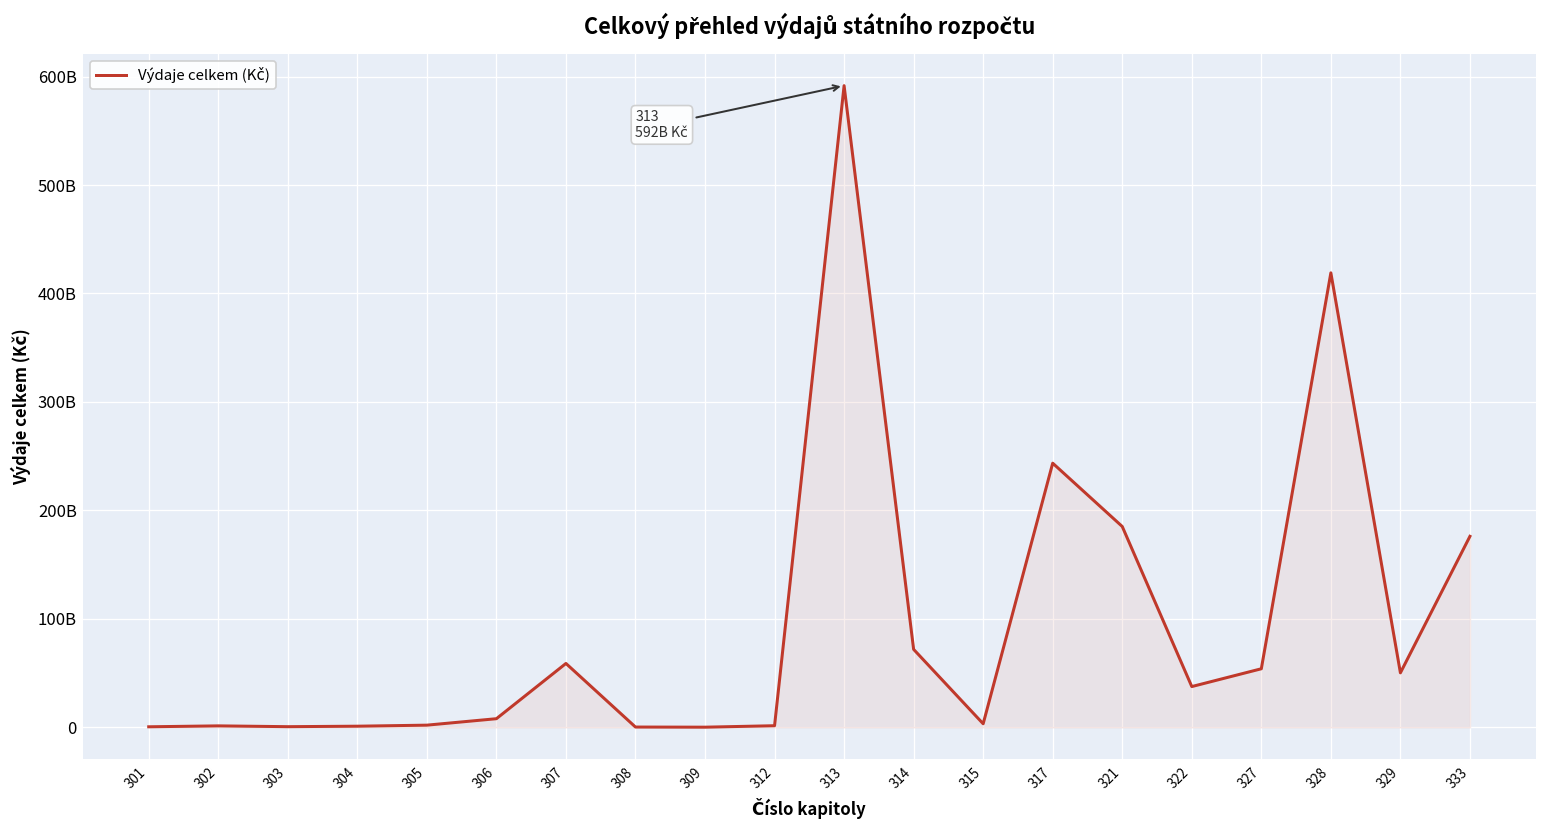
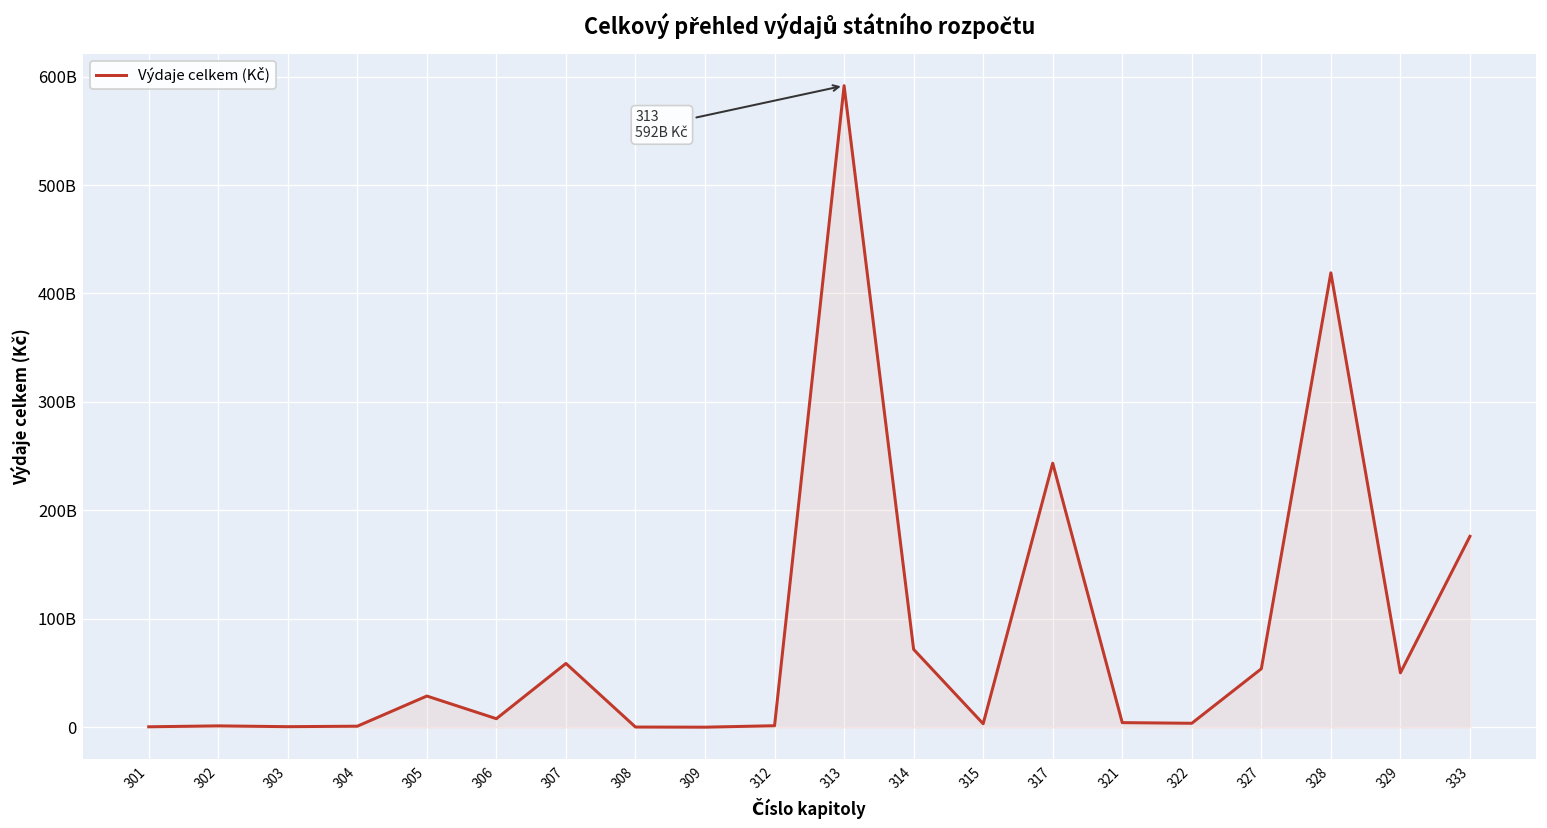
  {
    "301": 0,
    "302": 0,
    "303": 0,
    "304": 0,
-   "305": 0,
+   "305": 30000000000,
    "306": 10000000000,
    "307": 60000000000,
    "308": 0,
    "309": 0,
    "312": 0,
    "314": 70000000000,
    "315": 0,
    "317": 240000000000,
-   "321": 190000000000,
-   "322": 40000000000,
+   "321": 0,
+   "322": 0,
    "327": 50000000000,
    "328": 420000000000,
    "329": 50000000000,
    "333": 180000000000
  }
